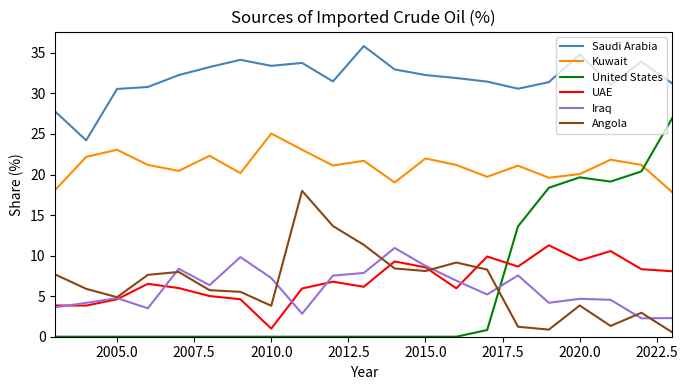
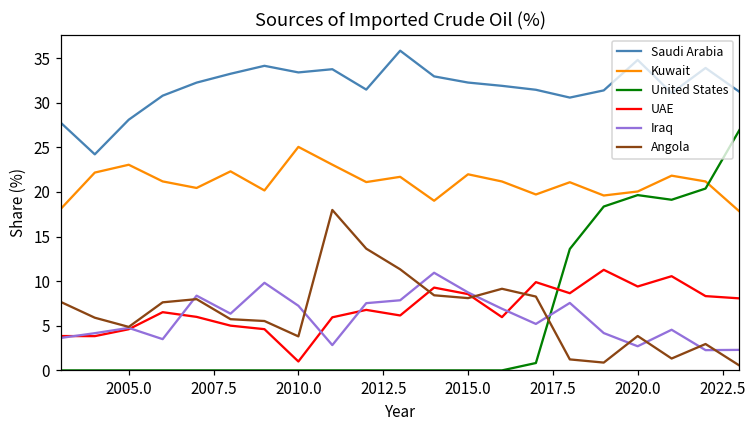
  {
    "Saudi Arabia": {
-     "2005.0": 31,
+     "2005.0": 28,
      "2010.0": 33,
      "2015.0": 32
    },
    "Kuwait": {
      "2005.0": 23,
      "2010.0": 25,
      "2015.0": 22,
      "2020.0": 20
    },
    "United States": {
      "2005.0": 0,
      "2010.0": 0,
      "2015.0": 0,
      "2020.0": 20
    },
    "UAE": {
      "2010.0": 1,
      "2020.0": 9
    },
    "Iraq": {
      "2010.0": 7,
-     "2020.0": 5
+     "2020.0": 3
    },
    "Angola": {
      "2010.0": 4,
      "2015.0": 8,
      "2020.0": 4
    }
  }
